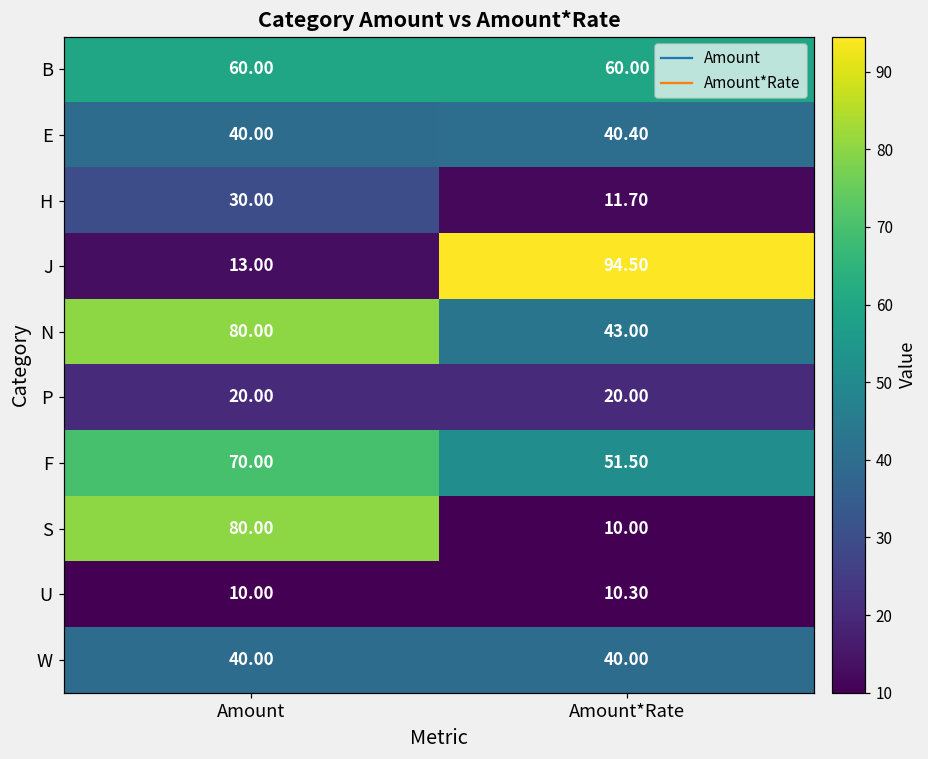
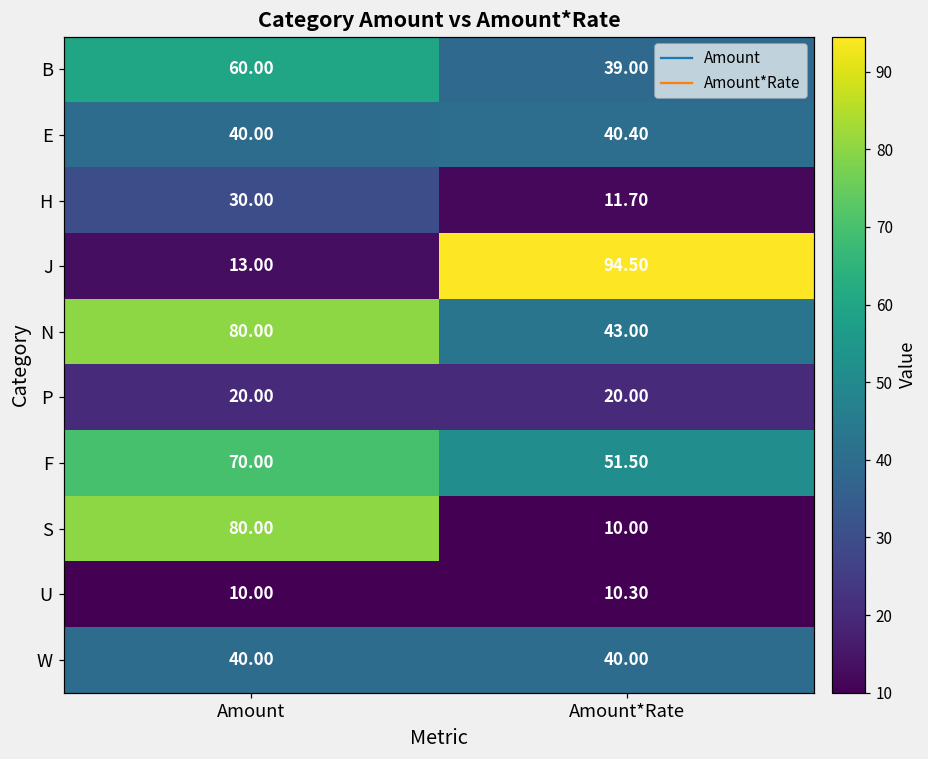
  {
    "B": {
      "Amount": 60.00,
-     "Amount*Rate": 60.00
+     "Amount*Rate": 39.00
    },
    "E": {
      "Amount": 40.00,
      "Amount*Rate": 40.40
    },
    "H": {
      "Amount": 30.00,
      "Amount*Rate": 11.70
    },
    "J": {
      "Amount": 13.00,
      "Amount*Rate": 94.50
    },
    "N": {
      "Amount": 80.00,
      "Amount*Rate": 43.00
    },
    "P": {
      "Amount": 20.00,
      "Amount*Rate": 20.00
    },
    "F": {
      "Amount": 70.00,
      "Amount*Rate": 51.50
    },
    "S": {
      "Amount": 80.00,
      "Amount*Rate": 10.00
    },
    "U": {
      "Amount": 10.00,
      "Amount*Rate": 10.30
    },
    "W": {
      "Amount": 40.00,
      "Amount*Rate": 40.00
    }
  }
